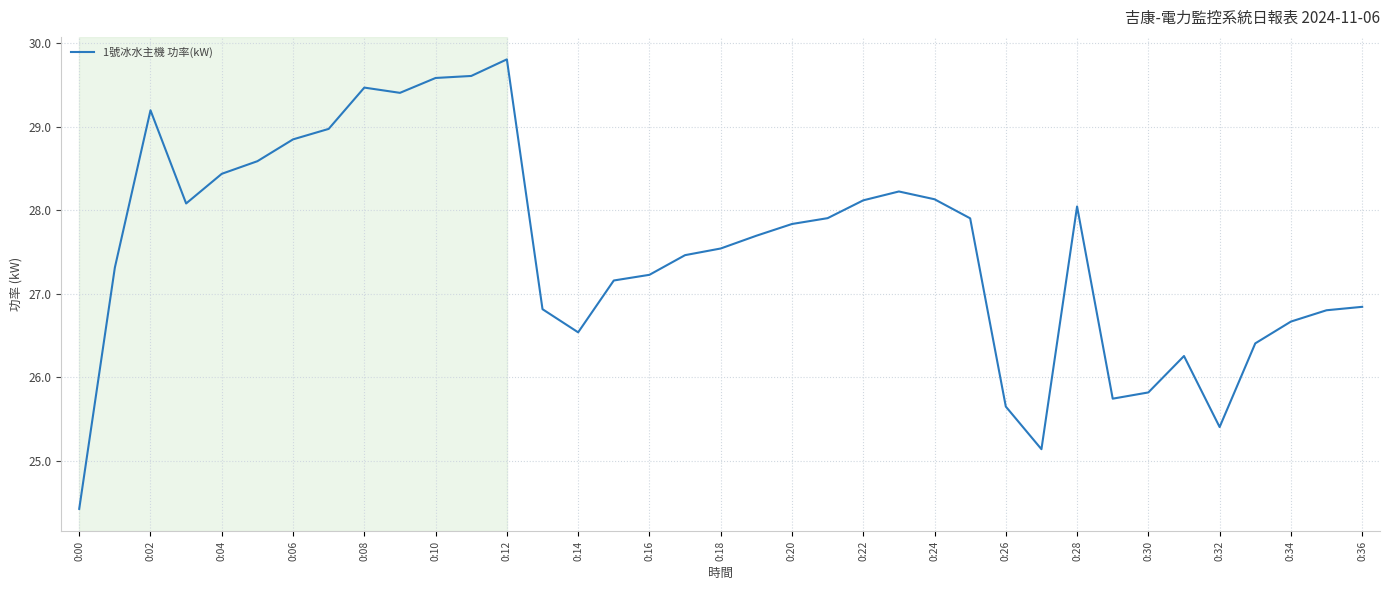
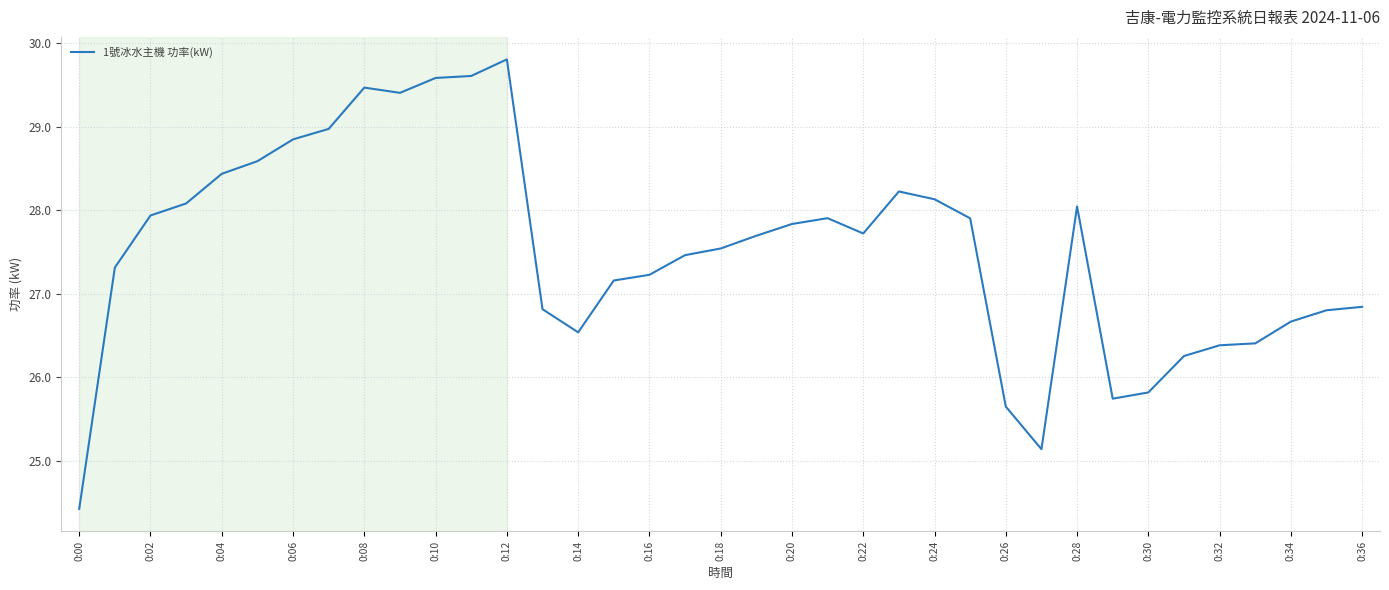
  {
    "0:00": 24.4,
-   "0:02": 29.2,
+   "0:02": 27.9,
    "0:04": 28.4,
    "0:06": 28.8,
    "0:08": 29.5,
    "0:10": 29.6,
    "0:12": 29.8,
    "0:14": 26.5,
    "0:16": 27.2,
    "0:18": 27.5,
    "0:20": 27.8,
-   "0:22": 28.1,
+   "0:22": 27.7,
    "0:24": 28.1,
    "0:26": 25.6,
    "0:28": 28.0,
    "0:30": 25.8,
-   "0:32": 25.4,
+   "0:32": 26.4,
    "0:34": 26.7,
    "0:36": 26.8
  }
